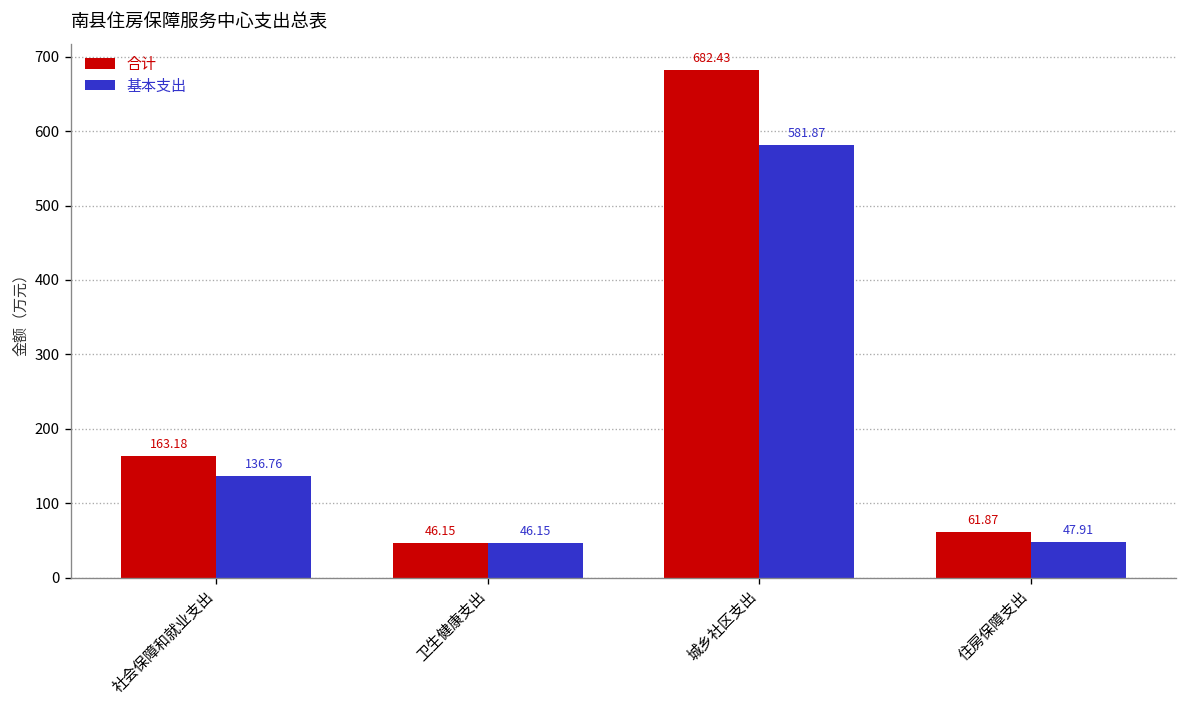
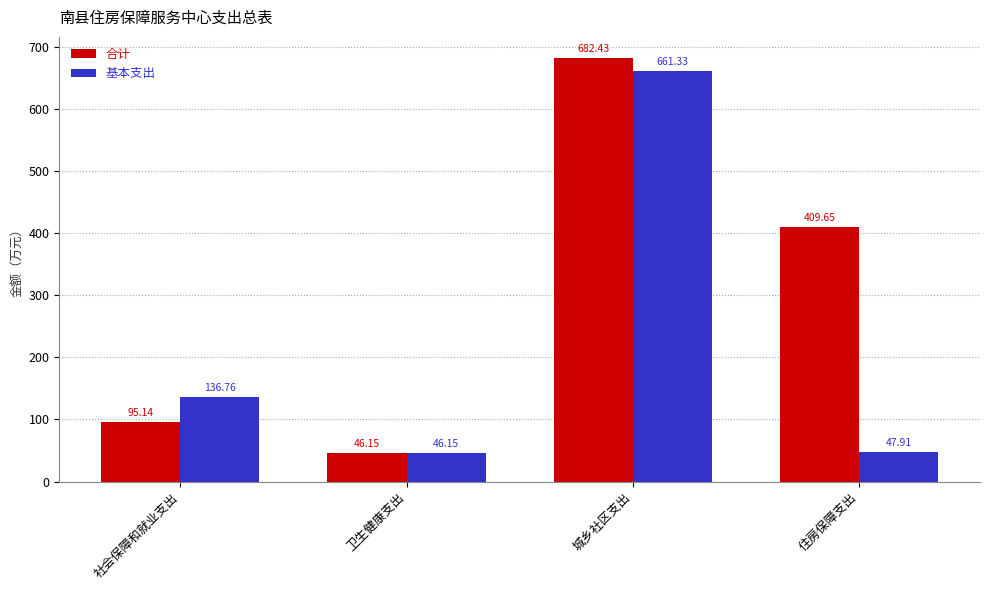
  {
    "合计": {
-     "社会保障和就业支出": 163.18,
+     "社会保障和就业支出": 95.14,
      "卫生健康支出": 46.15,
      "城乡社区支出": 682.43,
-     "住房保障支出": 61.87
+     "住房保障支出": 409.65
    },
    "基本支出": {
      "社会保障和就业支出": 136.76,
      "卫生健康支出": 46.15,
-     "城乡社区支出": 581.87,
+     "城乡社区支出": 661.33,
      "住房保障支出": 47.91
    }
  }
